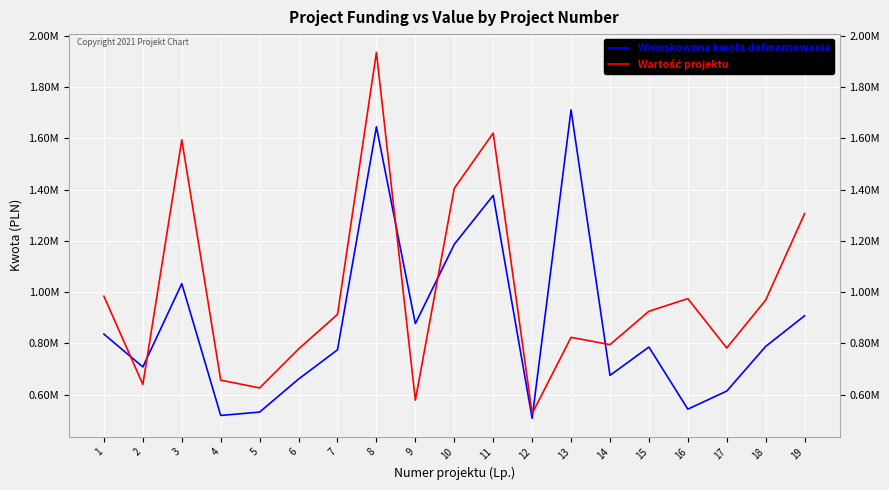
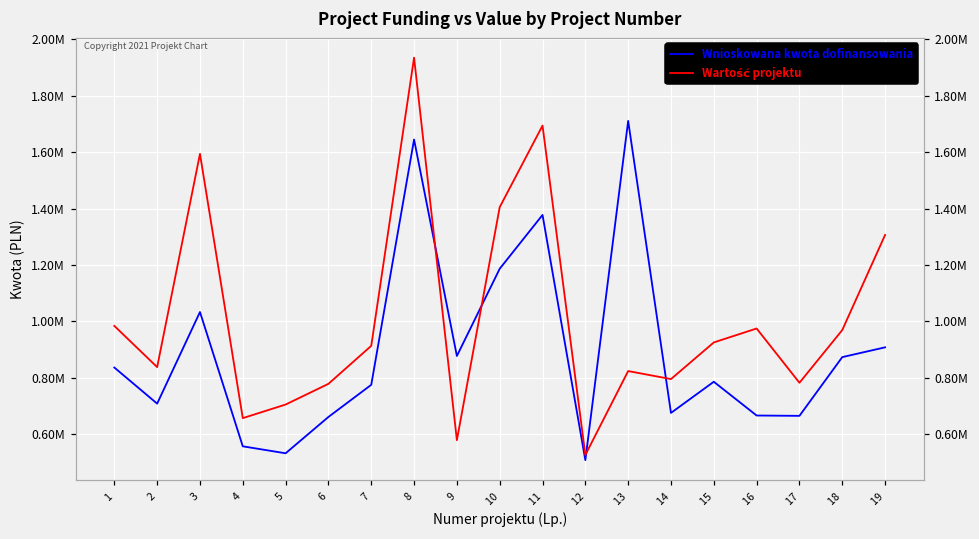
  {
    "Wnioskowana kwota dofinansowania": {
      "1": 840000,
      "2": 710000,
      "3": 1030000,
-     "4": 520000,
+     "4": 560000,
      "5": 530000,
      "6": 660000,
      "7": 780000,
      "8": 1650000,
      "9": 880000,
      "10": 1190000,
      "11": 1380000,
      "12": 510000,
      "13": 1710000,
      "14": 680000,
      "15": 790000,
-     "16": 540000,
-     "17": 610000,
-     "18": 790000,
+     "16": 670000,
+     "17": 660000,
+     "18": 870000,
      "19": 910000
    },
    "Wartość projektu": {
      "1": 980000,
-     "2": 640000,
+     "2": 840000,
      "3": 1590000,
      "4": 660000,
-     "5": 630000,
+     "5": 710000,
      "6": 780000,
      "7": 910000,
      "8": 1940000,
      "9": 580000,
      "10": 1410000,
-     "11": 1620000,
+     "11": 1690000,
      "12": 530000,
      "13": 820000,
      "14": 800000,
      "15": 930000,
      "16": 970000,
      "17": 780000,
      "18": 970000,
      "19": 1310000
    }
  }
